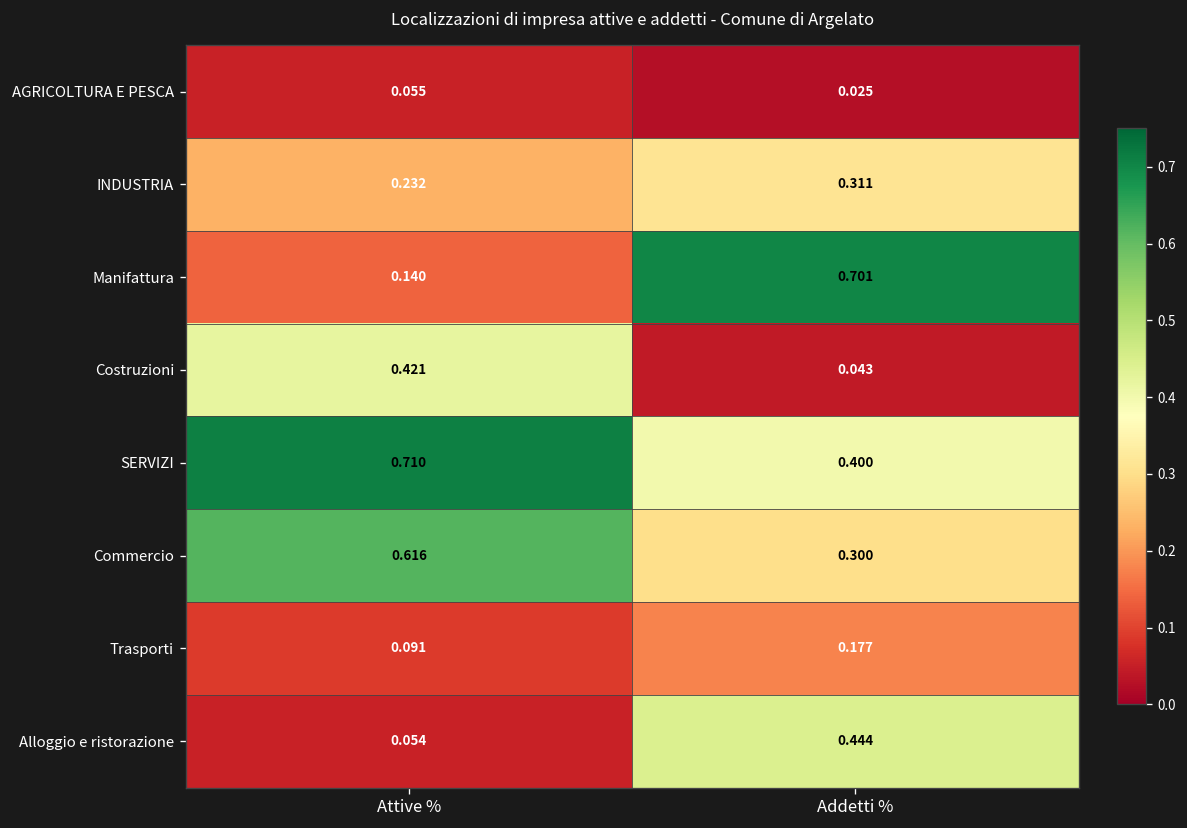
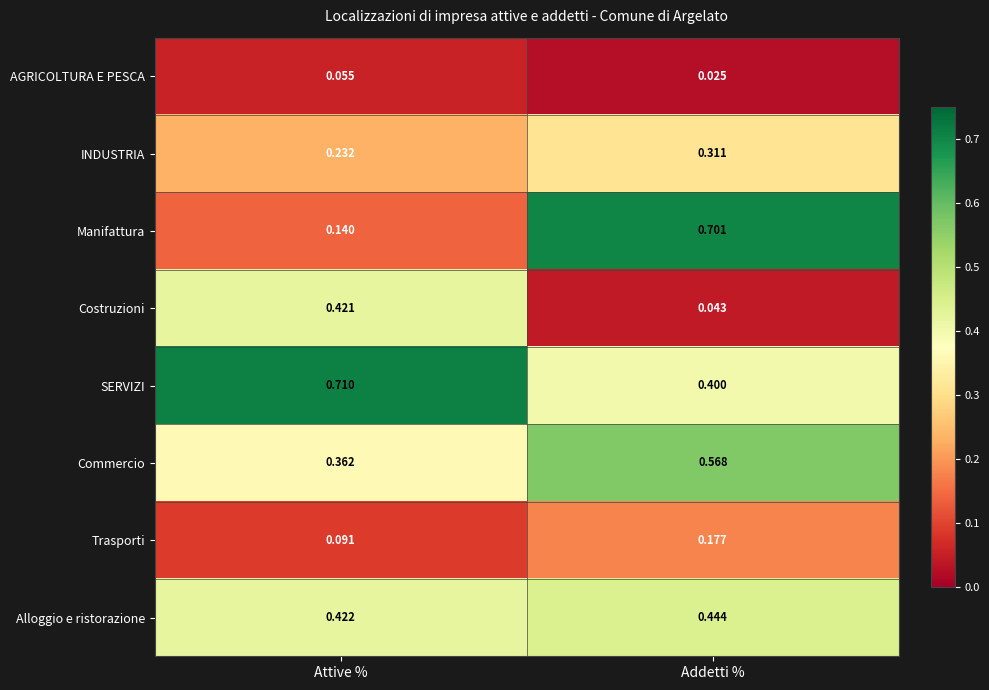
  {
    "AGRICOLTURA E PESCA": {
      "Attive %": 0.055,
      "Addetti %": 0.025
    },
    "INDUSTRIA": {
      "Attive %": 0.232,
      "Addetti %": 0.311
    },
    "Manifattura": {
      "Attive %": 0.140,
      "Addetti %": 0.701
    },
    "Costruzioni": {
      "Attive %": 0.421,
      "Addetti %": 0.043
    },
    "SERVIZI": {
      "Attive %": 0.710,
      "Addetti %": 0.400
    },
    "Commercio": {
-     "Attive %": 0.616,
-     "Addetti %": 0.300
+     "Attive %": 0.362,
+     "Addetti %": 0.568
    },
    "Trasporti": {
      "Attive %": 0.091,
      "Addetti %": 0.177
    },
    "Alloggio e ristorazione": {
-     "Attive %": 0.054,
+     "Attive %": 0.422,
      "Addetti %": 0.444
    }
  }
